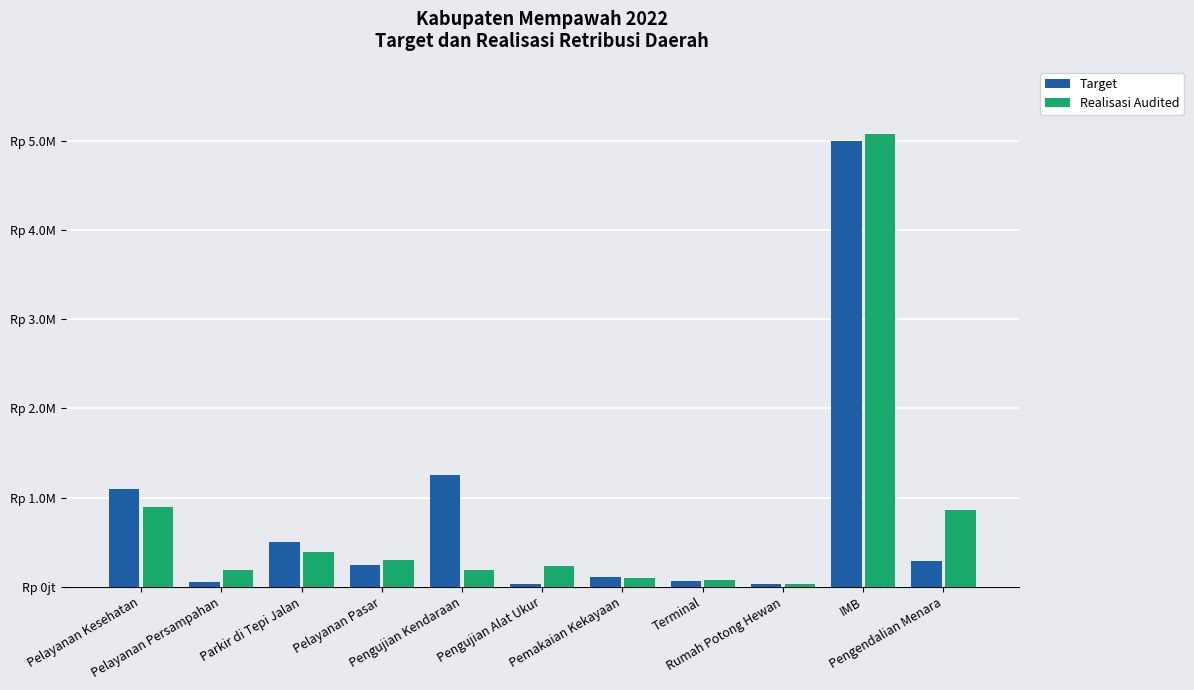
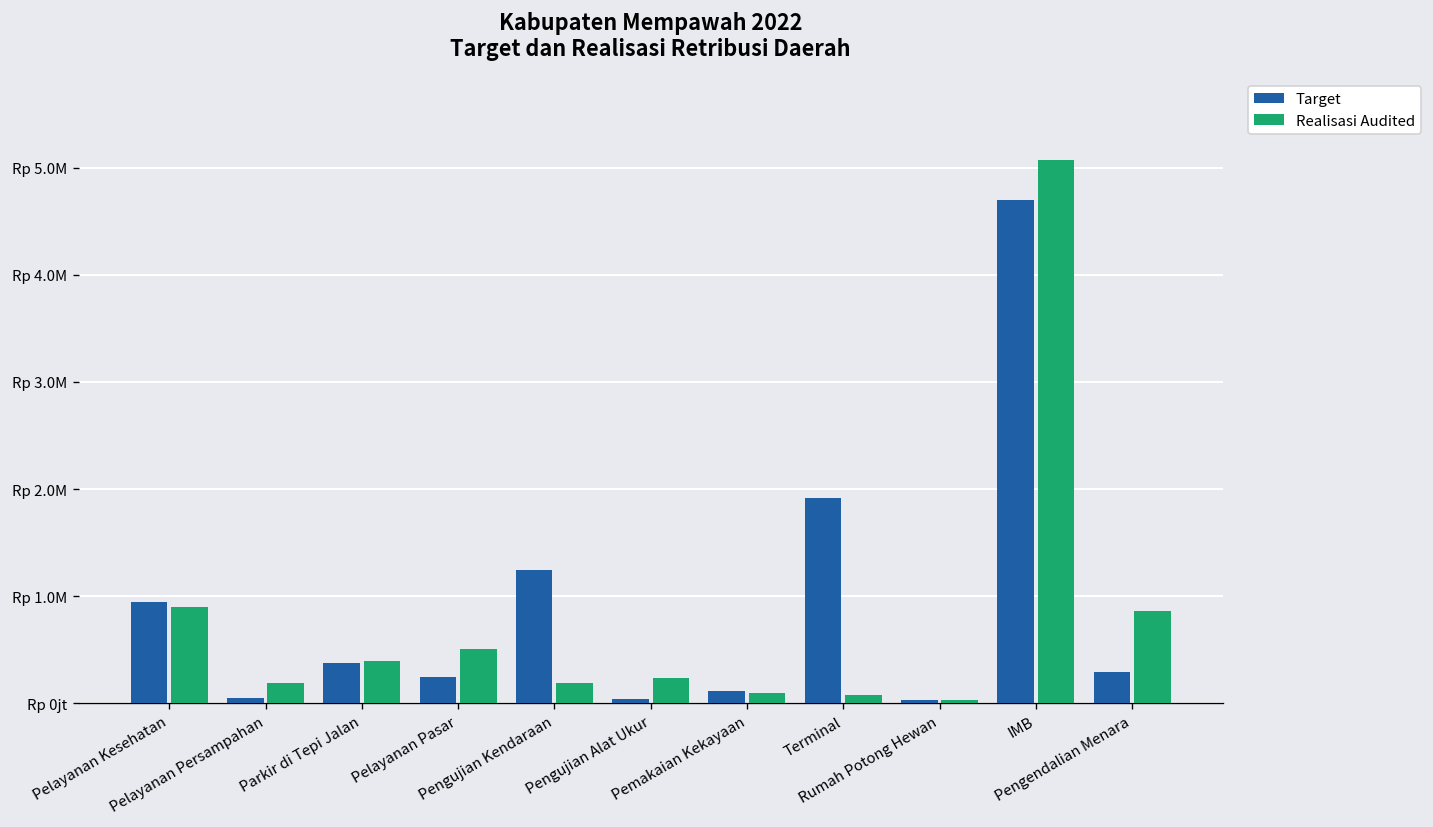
  {
    "Target": {
-     "Pelayanan Kesehatan": "Rp 1100000",
+     "Pelayanan Kesehatan": "Rp 900000",
      "Pelayanan Persampahan": "Rp 100000",
-     "Parkir di Tepi Jalan": "Rp 500000",
+     "Parkir di Tepi Jalan": "Rp 400000",
      "Pelayanan Pasar": "Rp 200000",
      "Pengujian Kendaraan": "Rp 1200000",
      "Pengujian Alat Ukur": "Rp 0",
      "Pemakaian Kekayaan": "Rp 100000",
-     "Terminal": "Rp 100000",
-     "IMB": "Rp 5000000",
+     "Terminal": "Rp 1900000",
+     "IMB": "Rp 4700000",
      "Pengendalian Menara": "Rp 300000"
    },
    "Realisasi Audited": {
      "Pelayanan Kesehatan": "Rp 900000",
      "Pelayanan Persampahan": "Rp 200000",
      "Parkir di Tepi Jalan": "Rp 400000",
-     "Pelayanan Pasar": "Rp 300000",
+     "Pelayanan Pasar": "Rp 500000",
      "Pengujian Kendaraan": "Rp 200000",
      "Pengujian Alat Ukur": "Rp 200000",
      "Pemakaian Kekayaan": "Rp 100000",
      "Terminal": "Rp 100000",
      "Rumah Potong Hewan": "Rp 0",
      "IMB": "Rp 5100000",
      "Pengendalian Menara": "Rp 900000"
    }
  }
